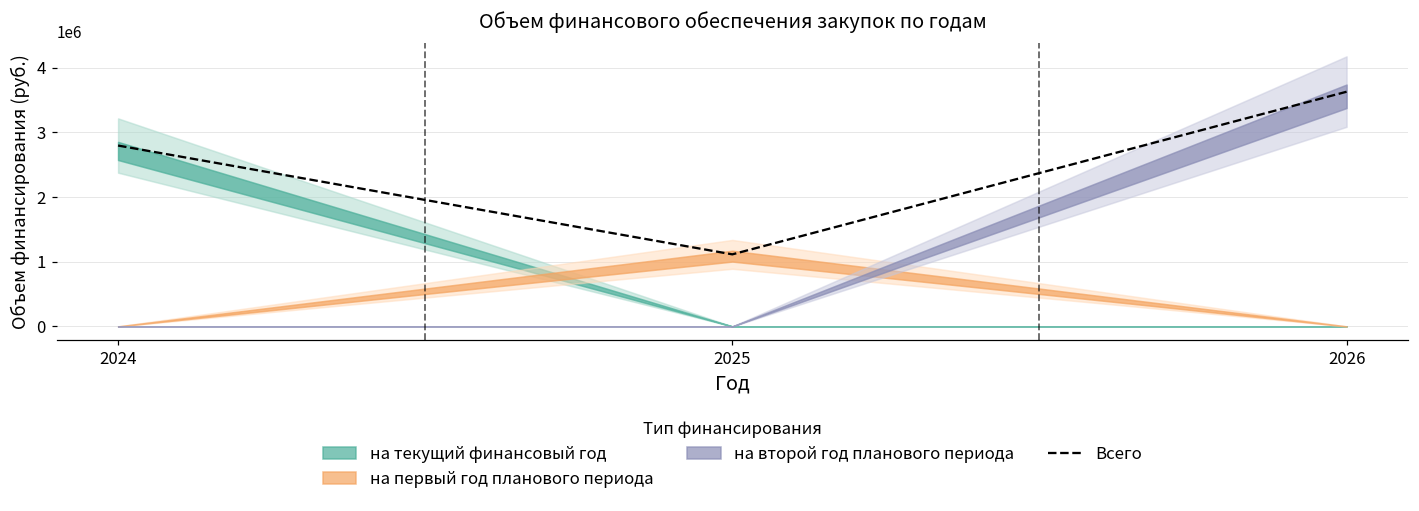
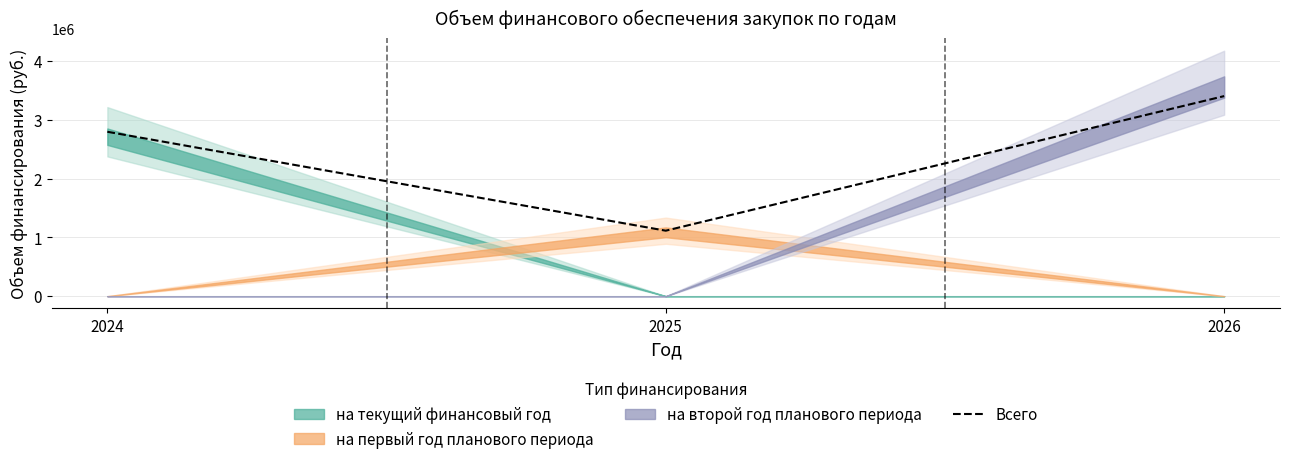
  {
    "Всего": {
      "2024": 2800000,
      "2025": 1100000,
-     "2026": 3600000
+     "2026": 3400000
    }
  }
